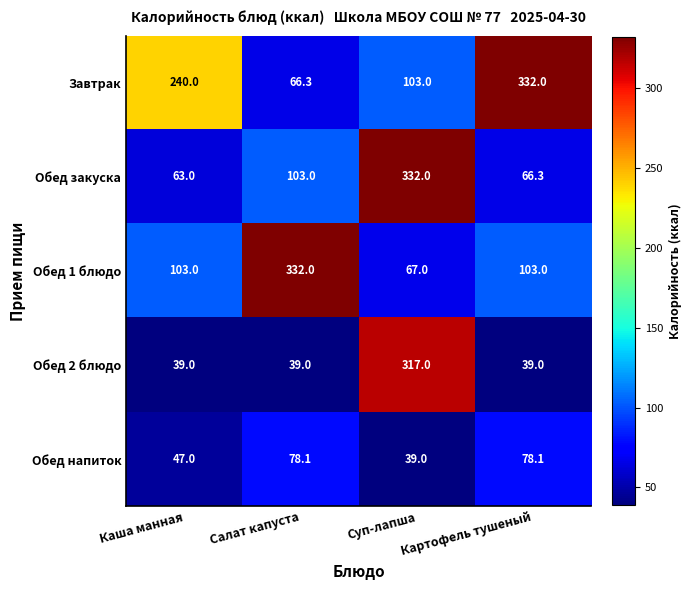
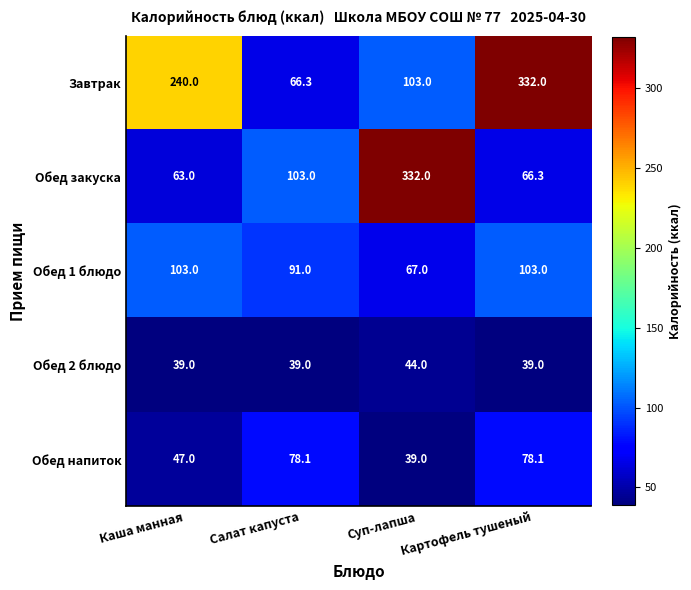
  {
    "Завтрак": {
      "Каша манная": 240.0,
      "Салат капуста": 66.3,
      "Суп-лапша": 103.0,
      "Картофель тушеный": 332.0
    },
    "Обед закуска": {
      "Каша манная": 63.0,
      "Салат капуста": 103.0,
      "Суп-лапша": 332.0,
      "Картофель тушеный": 66.3
    },
    "Обед 1 блюдо": {
      "Каша манная": 103.0,
-     "Салат капуста": 332.0,
+     "Салат капуста": 91.0,
      "Суп-лапша": 67.0,
      "Картофель тушеный": 103.0
    },
    "Обед 2 блюдо": {
      "Каша манная": 39.0,
      "Салат капуста": 39.0,
-     "Суп-лапша": 317.0,
+     "Суп-лапша": 44.0,
      "Картофель тушеный": 39.0
    },
    "Обед напиток": {
      "Каша манная": 47.0,
      "Салат капуста": 78.1,
      "Суп-лапша": 39.0,
      "Картофель тушеный": 78.1
    }
  }
